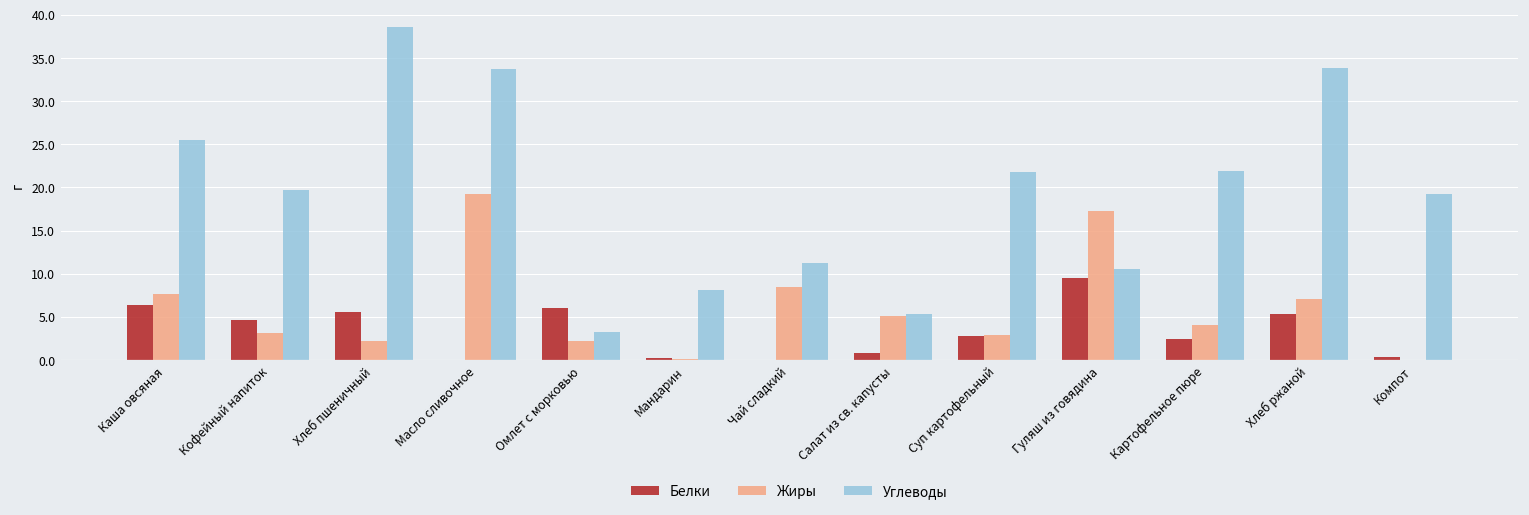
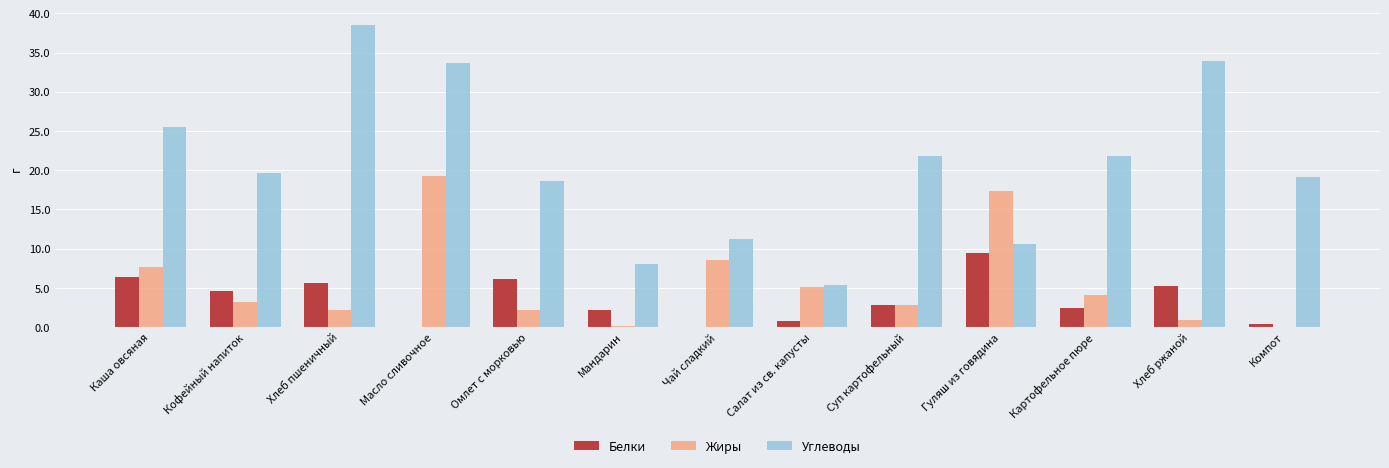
  {
    "Белки": {
      "Каша овсяная": 6,
      "Кофейный напиток": 5,
      "Хлеб пшеничный": 6,
      "Омлет с морковью": 6,
-     "Мандарин": 0,
+     "Мандарин": 2,
      "Чай сладкий": 0,
      "Салат из св. капусты": 1,
      "Суп картофельный": 3,
      "Гуляш из говядина": 9,
      "Картофельное пюре": 2,
      "Хлеб ржаной": 5,
      "Компот": 0
    },
    "Жиры": {
      "Каша овсяная": 8,
      "Кофейный напиток": 3,
      "Хлеб пшеничный": 2,
      "Масло сливочное": 19,
      "Омлет с морковью": 2,
      "Чай сладкий": 9,
      "Салат из св. капусты": 5,
      "Суп картофельный": 3,
      "Гуляш из говядина": 17,
      "Картофельное пюре": 4,
-     "Хлеб ржаной": 7,
+     "Хлеб ржаной": 1,
      "Компот": 0
    },
    "Углеводы": {
      "Каша овсяная": 25,
      "Кофейный напиток": 20,
      "Хлеб пшеничный": 39,
      "Масло сливочное": 34,
-     "Омлет с морковью": 3,
+     "Омлет с морковью": 19,
      "Мандарин": 8,
      "Чай сладкий": 11,
      "Салат из св. капусты": 5,
      "Суп картофельный": 22,
      "Гуляш из говядина": 11,
      "Картофельное пюре": 22,
      "Хлеб ржаной": 34,
      "Компот": 19
    }
  }
